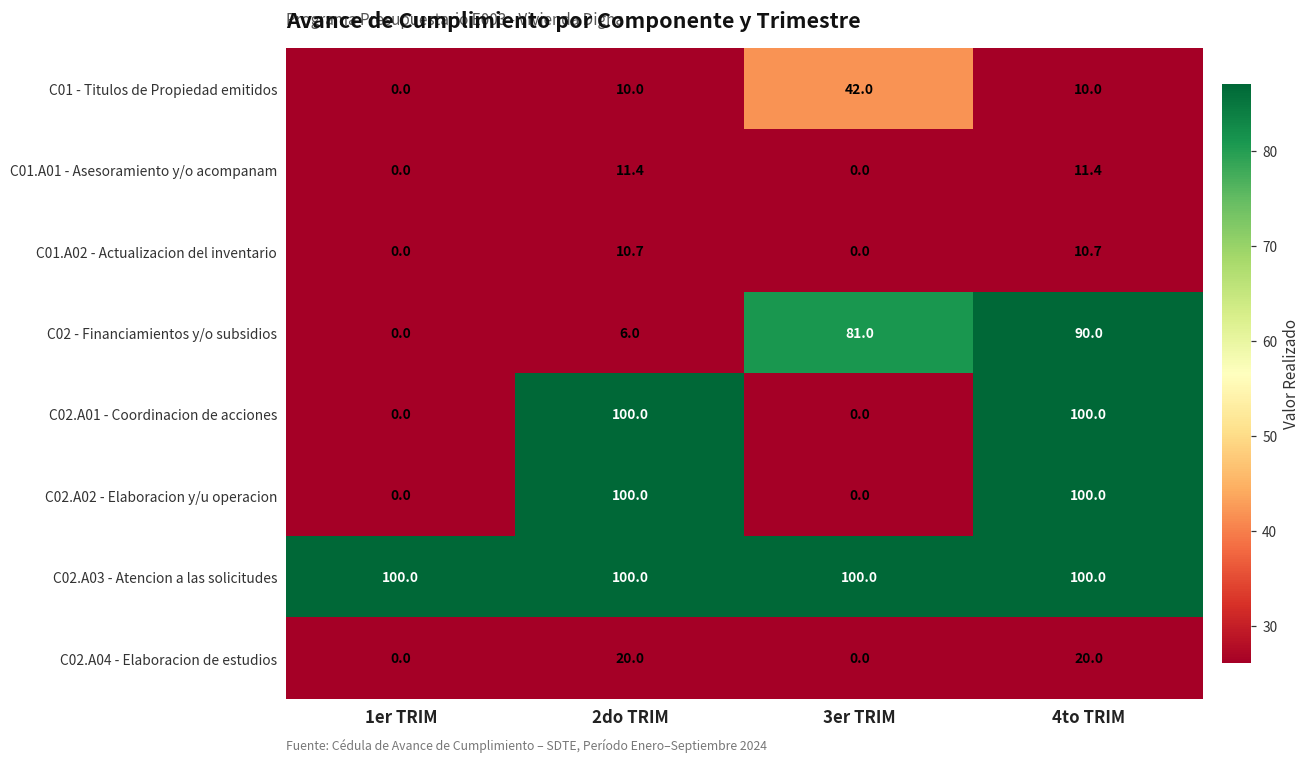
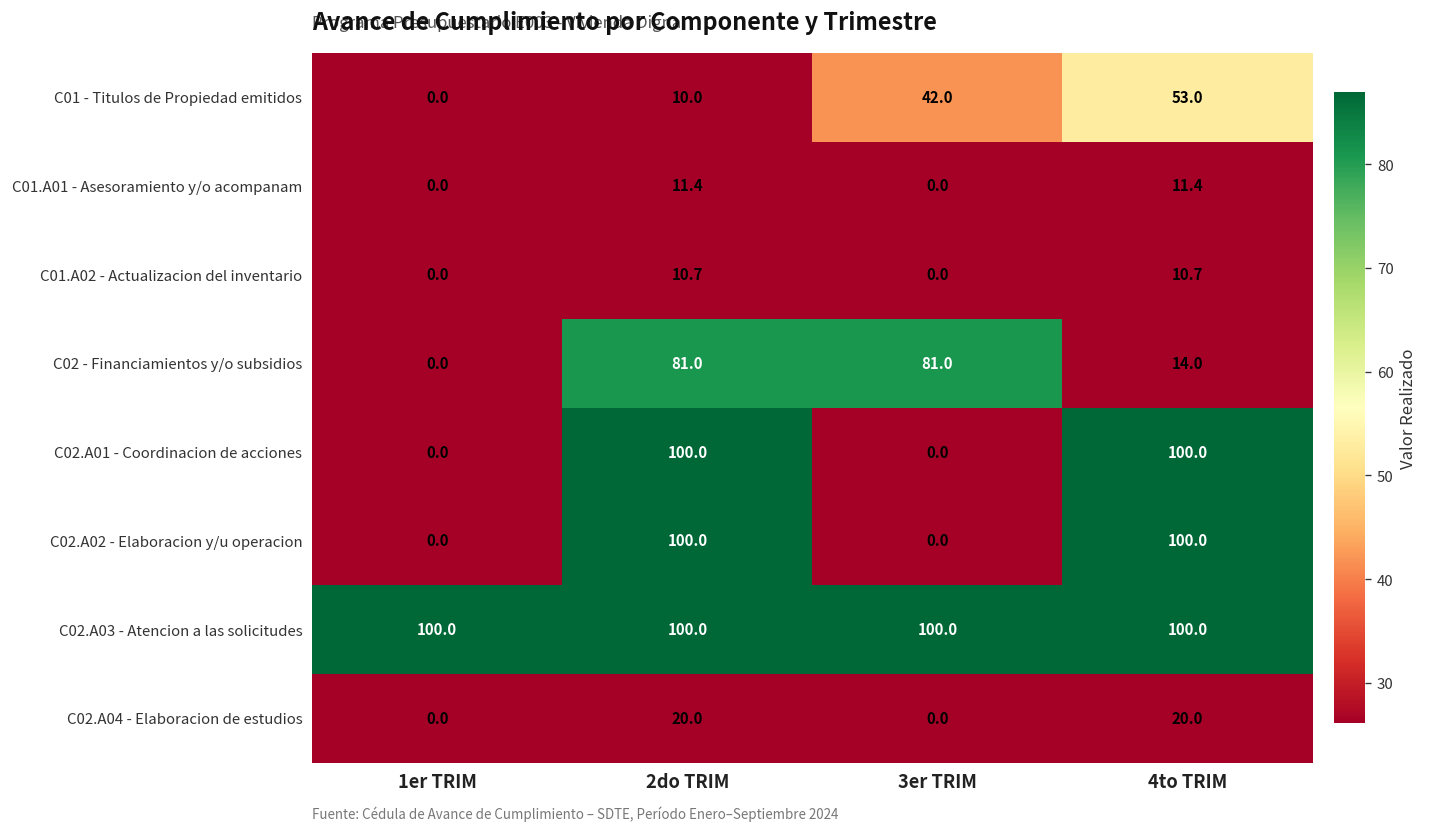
  {
    "C01 - Titulos de Propiedad emitidos": {
      "1er TRIM": 0.0,
      "2do TRIM": 10.0,
      "3er TRIM": 42.0,
-     "4to TRIM": 10.0
+     "4to TRIM": 53.0
    },
    "C01.A01 - Asesoramiento y/o acompanam": {
      "1er TRIM": 0.0,
      "2do TRIM": 11.4,
      "3er TRIM": 0.0,
      "4to TRIM": 11.4
    },
    "C01.A02 - Actualizacion del inventario": {
      "1er TRIM": 0.0,
      "2do TRIM": 10.7,
      "3er TRIM": 0.0,
      "4to TRIM": 10.7
    },
    "C02 - Financiamientos y/o subsidios": {
      "1er TRIM": 0.0,
-     "2do TRIM": 6.0,
+     "2do TRIM": 81.0,
      "3er TRIM": 81.0,
-     "4to TRIM": 90.0
+     "4to TRIM": 14.0
    },
    "C02.A01 - Coordinacion de acciones": {
      "1er TRIM": 0.0,
      "2do TRIM": 100.0,
      "3er TRIM": 0.0,
      "4to TRIM": 100.0
    },
    "C02.A02 - Elaboracion y/u operacion": {
      "1er TRIM": 0.0,
      "2do TRIM": 100.0,
      "3er TRIM": 0.0,
      "4to TRIM": 100.0
    },
    "C02.A03 - Atencion a las solicitudes": {
      "1er TRIM": 100.0,
      "2do TRIM": 100.0,
      "3er TRIM": 100.0,
      "4to TRIM": 100.0
    },
    "C02.A04 - Elaboracion de estudios": {
      "1er TRIM": 0.0,
      "2do TRIM": 20.0,
      "3er TRIM": 0.0,
      "4to TRIM": 20.0
    }
  }
